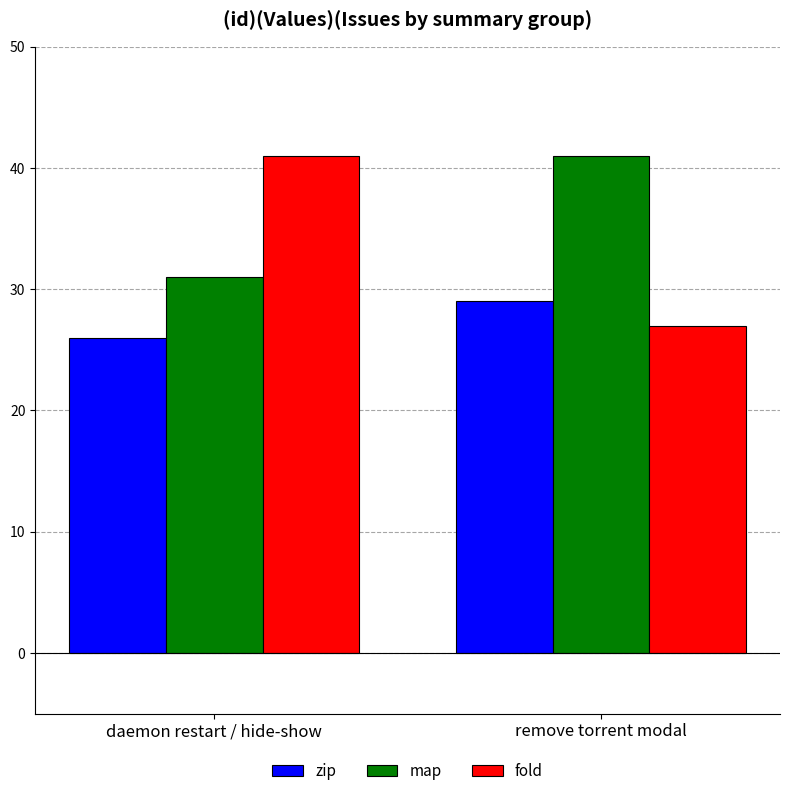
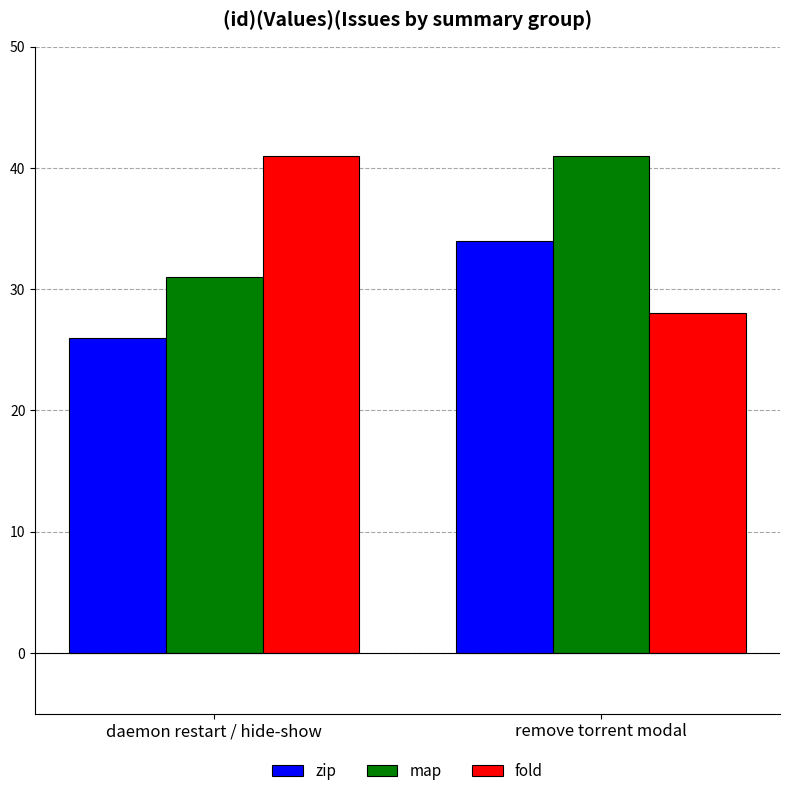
  {
    "zip": {
      "daemon restart / hide-show": 26,
-     "remove torrent modal": 29
+     "remove torrent modal": 34
    },
    "map": {
      "daemon restart / hide-show": 31,
      "remove torrent modal": 41
    },
    "fold": {
      "daemon restart / hide-show": 41,
-     "remove torrent modal": 27
+     "remove torrent modal": 28
    }
  }
